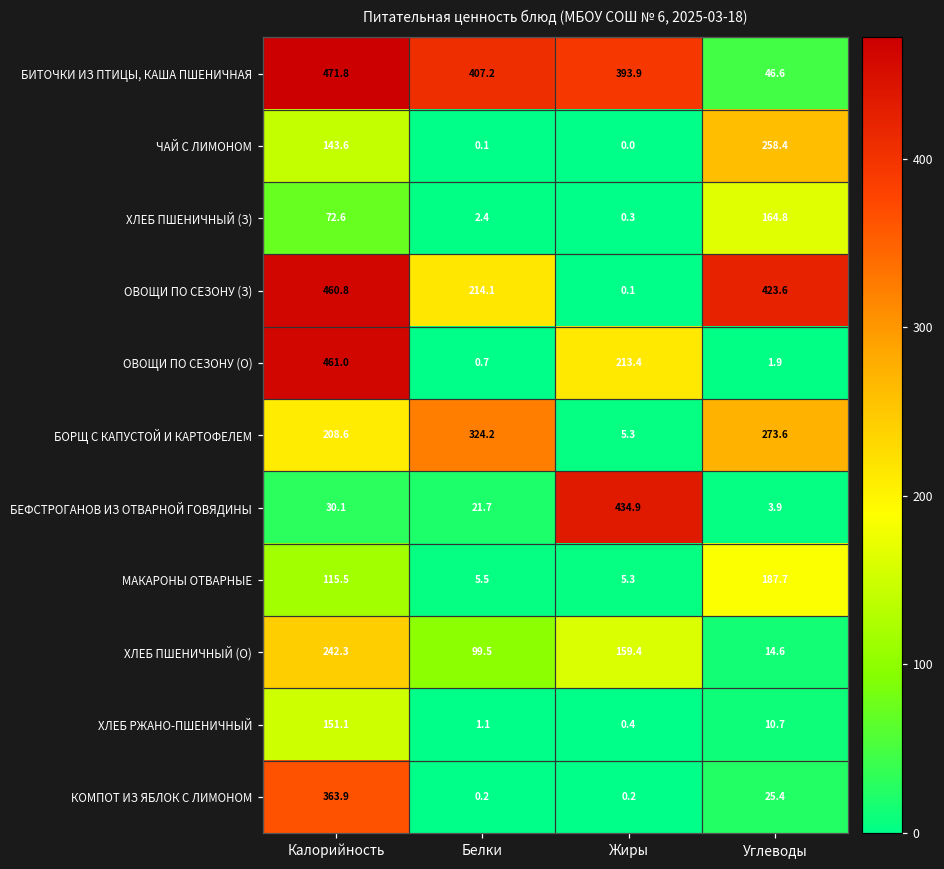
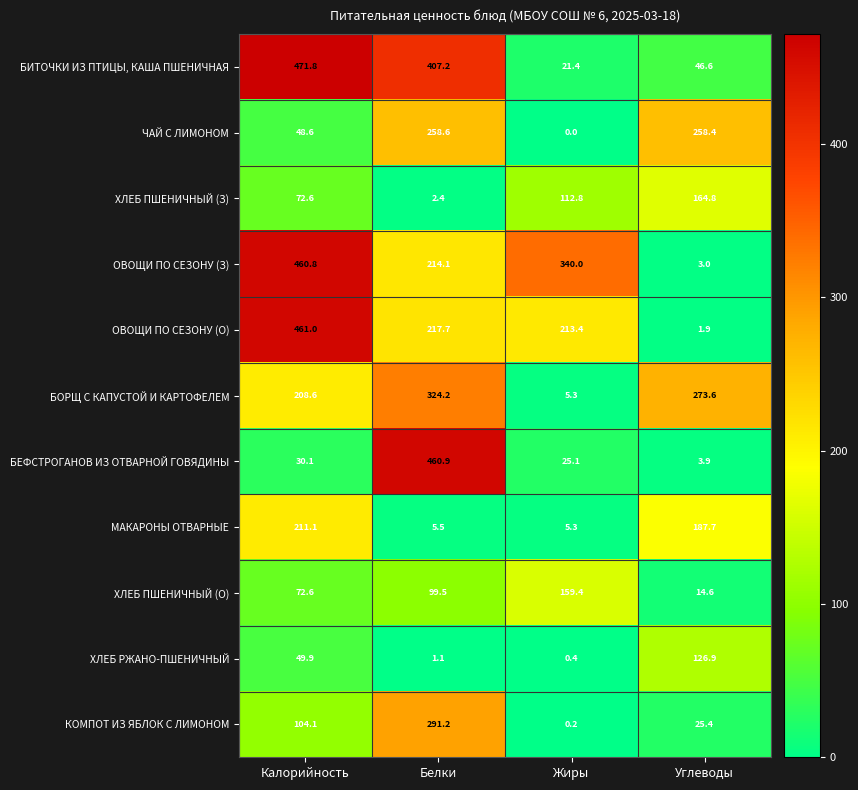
  {
    "БИТОЧКИ ИЗ ПТИЦЫ, КАША ПШЕНИЧНАЯ": {
      "Калорийность": 471.8,
      "Белки": 407.2,
-     "Жиры": 393.9,
+     "Жиры": 21.4,
      "Углеводы": 46.6
    },
    "ЧАЙ С ЛИМОНОМ": {
-     "Калорийность": 143.6,
-     "Белки": 0.1,
+     "Калорийность": 48.6,
+     "Белки": 258.6,
      "Жиры": 0.0,
      "Углеводы": 258.4
    },
    "ХЛЕБ ПШЕНИЧНЫЙ (З)": {
      "Калорийность": 72.6,
      "Белки": 2.4,
-     "Жиры": 0.3,
+     "Жиры": 112.8,
      "Углеводы": 164.8
    },
    "ОВОЩИ ПО СЕЗОНУ (З)": {
      "Калорийность": 460.8,
      "Белки": 214.1,
-     "Жиры": 0.1,
-     "Углеводы": 423.6
+     "Жиры": 340.0,
+     "Углеводы": 3.0
    },
    "ОВОЩИ ПО СЕЗОНУ (О)": {
      "Калорийность": 461.0,
-     "Белки": 0.7,
+     "Белки": 217.7,
      "Жиры": 213.4,
      "Углеводы": 1.9
    },
    "БОРЩ С КАПУСТОЙ И КАРТОФЕЛЕМ": {
      "Калорийность": 208.6,
      "Белки": 324.2,
      "Жиры": 5.3,
      "Углеводы": 273.6
    },
    "БЕФСТРОГАНОВ ИЗ ОТВАРНОЙ ГОВЯДИНЫ": {
      "Калорийность": 30.1,
-     "Белки": 21.7,
-     "Жиры": 434.9,
+     "Белки": 460.9,
+     "Жиры": 25.1,
      "Углеводы": 3.9
    },
    "МАКАРОНЫ ОТВАРНЫЕ": {
-     "Калорийность": 115.5,
+     "Калорийность": 211.1,
      "Белки": 5.5,
      "Жиры": 5.3,
      "Углеводы": 187.7
    },
    "ХЛЕБ ПШЕНИЧНЫЙ (О)": {
-     "Калорийность": 242.3,
+     "Калорийность": 72.6,
      "Белки": 99.5,
      "Жиры": 159.4,
      "Углеводы": 14.6
    },
    "ХЛЕБ РЖАНО-ПШЕНИЧНЫЙ": {
-     "Калорийность": 151.1,
+     "Калорийность": 49.9,
      "Белки": 1.1,
      "Жиры": 0.4,
-     "Углеводы": 10.7
+     "Углеводы": 126.9
    },
    "КОМПОТ ИЗ ЯБЛОК С ЛИМОНОМ": {
-     "Калорийность": 363.9,
-     "Белки": 0.2,
+     "Калорийность": 104.1,
+     "Белки": 291.2,
      "Жиры": 0.2,
      "Углеводы": 25.4
    }
  }
